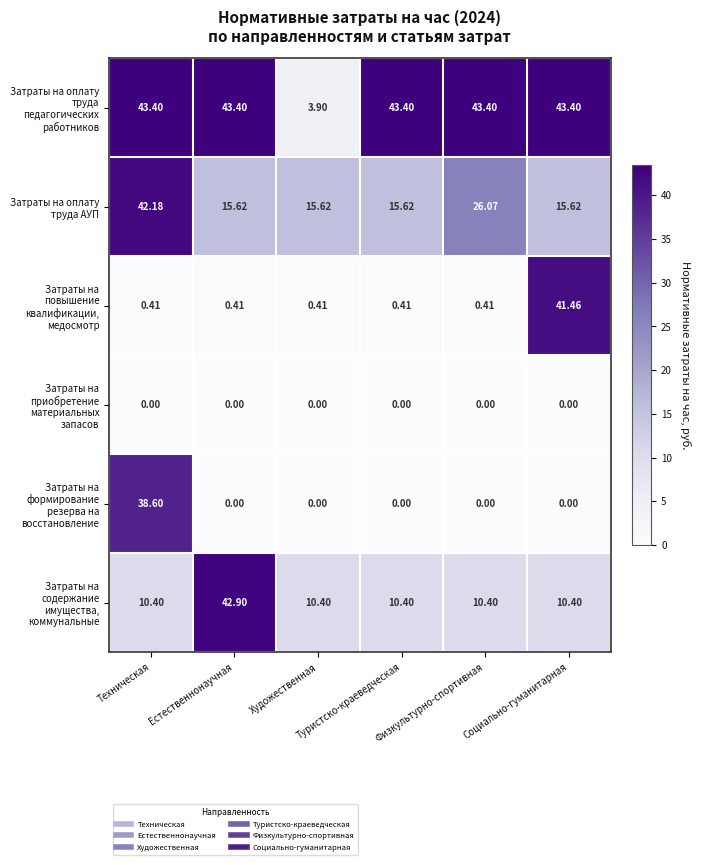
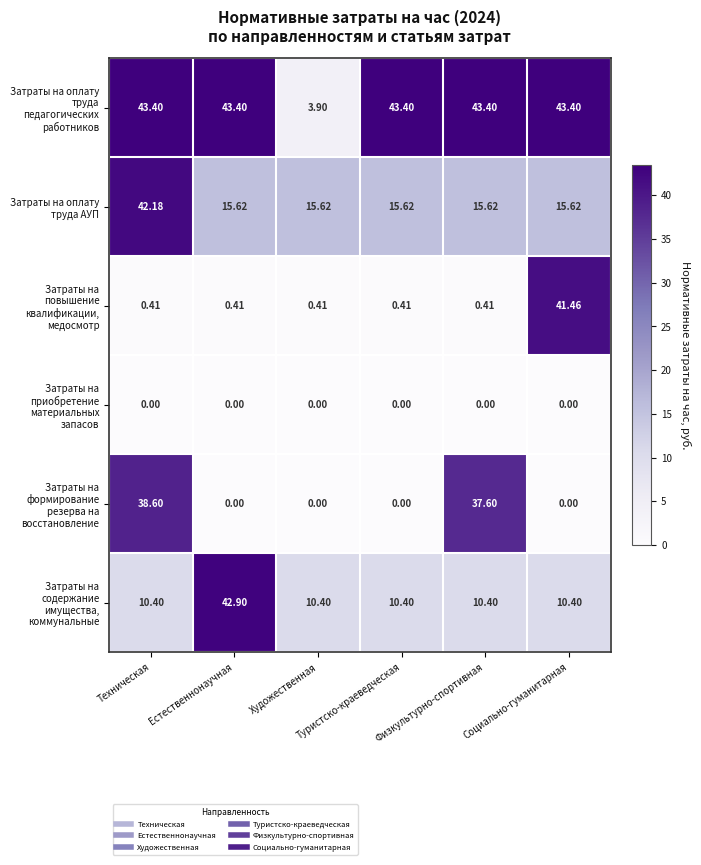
  {
    "Затраты на оплату труда педагогических работников": {
      "Техническая": 43.40,
      "Естественнонаучная": 43.40,
      "Художественная": 3.90,
      "Туристско-краеведческая": 43.40,
      "Физкультурно-спортивная": 43.40,
      "Социально-гуманитарная": 43.40
    },
    "Затраты на оплату труда АУП": {
      "Техническая": 42.18,
      "Естественнонаучная": 15.62,
      "Художественная": 15.62,
      "Туристско-краеведческая": 15.62,
-     "Физкультурно-спортивная": 26.07,
+     "Физкультурно-спортивная": 15.62,
      "Социально-гуманитарная": 15.62
    },
    "Затраты на повышение квалификации, медосмотр": {
      "Техническая": 0.41,
      "Естественнонаучная": 0.41,
      "Художественная": 0.41,
      "Туристско-краеведческая": 0.41,
      "Физкультурно-спортивная": 0.41,
      "Социально-гуманитарная": 41.46
    },
    "Затраты на приобретение материальных запасов": {
      "Техническая": 0.00,
      "Естественнонаучная": 0.00,
      "Художественная": 0.00,
      "Туристско-краеведческая": 0.00,
      "Физкультурно-спортивная": 0.00,
      "Социально-гуманитарная": 0.00
    },
    "Затраты на формирование резерва на восстановление": {
      "Техническая": 38.60,
      "Естественнонаучная": 0.00,
      "Художественная": 0.00,
      "Туристско-краеведческая": 0.00,
-     "Физкультурно-спортивная": 0.00,
+     "Физкультурно-спортивная": 37.60,
      "Социально-гуманитарная": 0.00
    },
    "Затраты на содержание имущества, коммунальные": {
      "Техническая": 10.40,
      "Естественнонаучная": 42.90,
      "Художественная": 10.40,
      "Туристско-краеведческая": 10.40,
      "Физкультурно-спортивная": 10.40,
      "Социально-гуманитарная": 10.40
    }
  }
